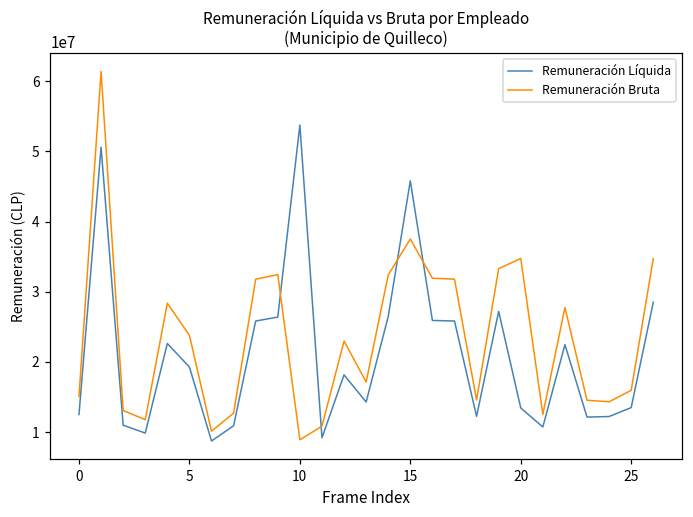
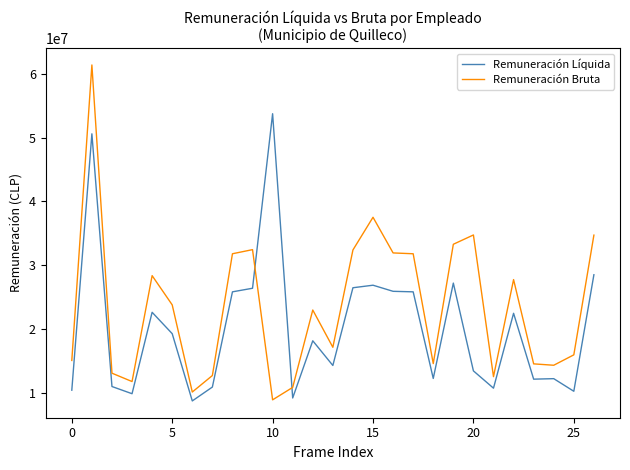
  {
    "Remuneración Líquida": {
-     "0": 13000000,
+     "0": 10000000,
      "5": 19000000,
      "10": 54000000,
-     "15": 46000000,
+     "15": 27000000,
      "20": 13000000,
-     "25": 13000000
+     "25": 10000000
    },
    "Remuneración Bruta": {
      "0": 15000000,
      "5": 24000000,
      "10": 9000000,
      "15": 38000000,
      "20": 35000000,
      "25": 16000000
    }
  }
